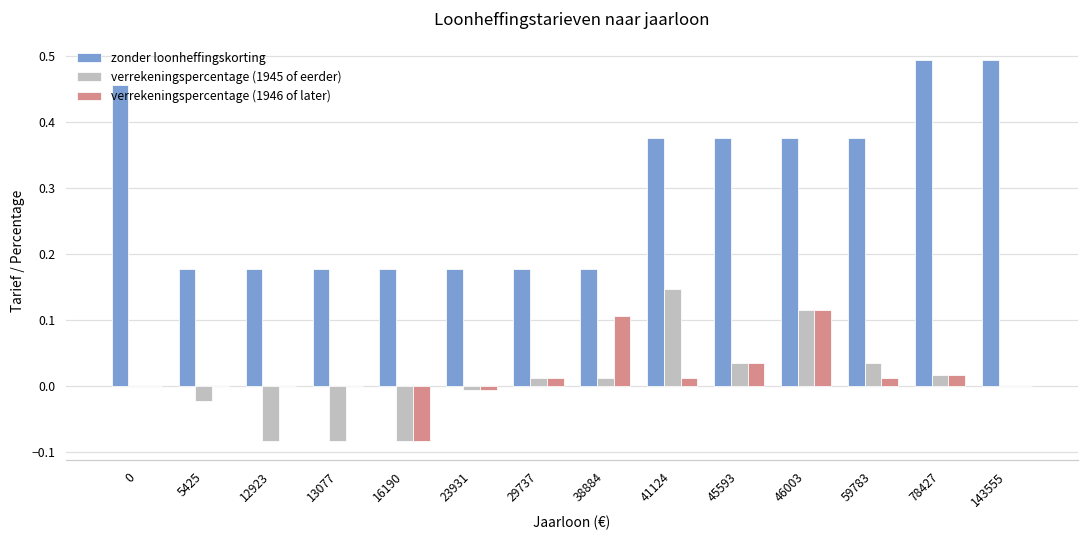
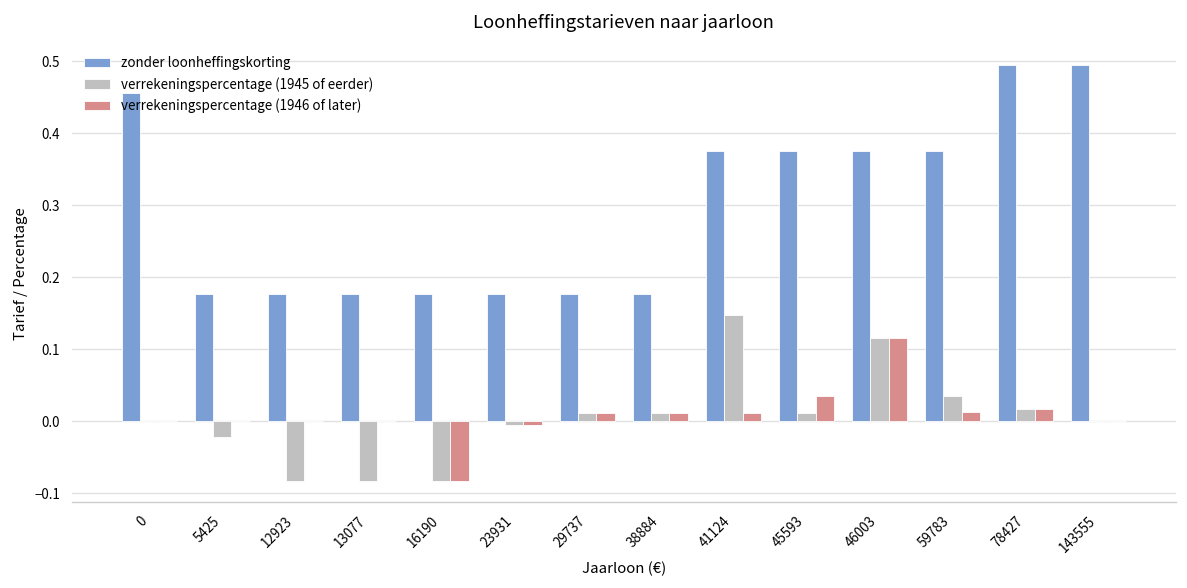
  {
    "zonder loonheffingskorting": {
      "0": 0.46,
      "5425": 0.18,
      "12923": 0.18,
      "13077": 0.18,
      "16190": 0.18,
      "23931": 0.18,
      "29737": 0.18,
      "38884": 0.18,
      "41124": 0.38,
      "45593": 0.38,
      "46003": 0.38,
      "59783": 0.38,
      "78427": 0.50,
      "143555": 0.50
    },
    "verrekeningspercentage (1945 of eerder)": {
      "0": 0.00,
      "5425": -0.02,
      "12923": -0.08,
      "13077": -0.08,
      "16190": -0.08,
      "23931": -0.01,
      "29737": 0.01,
      "38884": 0.01,
      "41124": 0.15,
-     "45593": 0.03,
+     "45593": 0.01,
      "46003": 0.12,
      "59783": 0.03,
      "78427": 0.02,
      "143555": 0.00
    },
    "verrekeningspercentage (1946 of later)": {
      "0": 0.00,
      "5425": 0.00,
      "12923": 0.00,
      "13077": 0.00,
      "16190": -0.08,
      "23931": -0.01,
      "29737": 0.01,
-     "38884": 0.11,
+     "38884": 0.01,
      "41124": 0.01,
      "45593": 0.03,
      "46003": 0.12,
      "59783": 0.01,
      "78427": 0.02,
      "143555": 0.00
    }
  }
